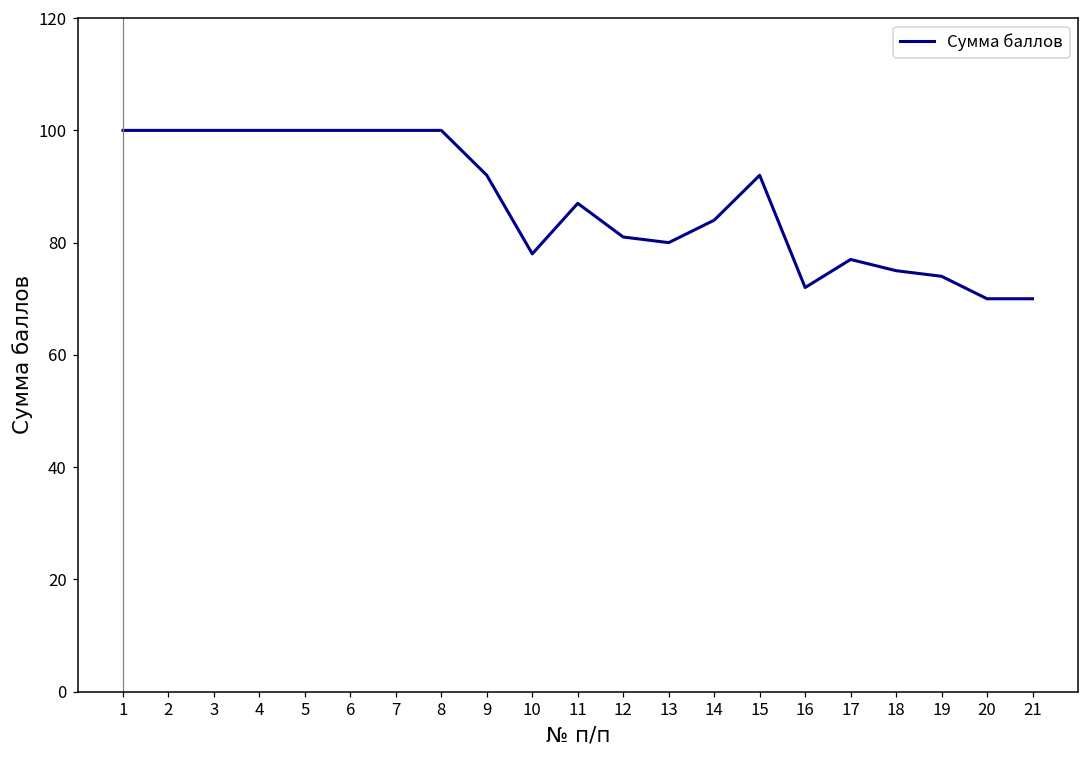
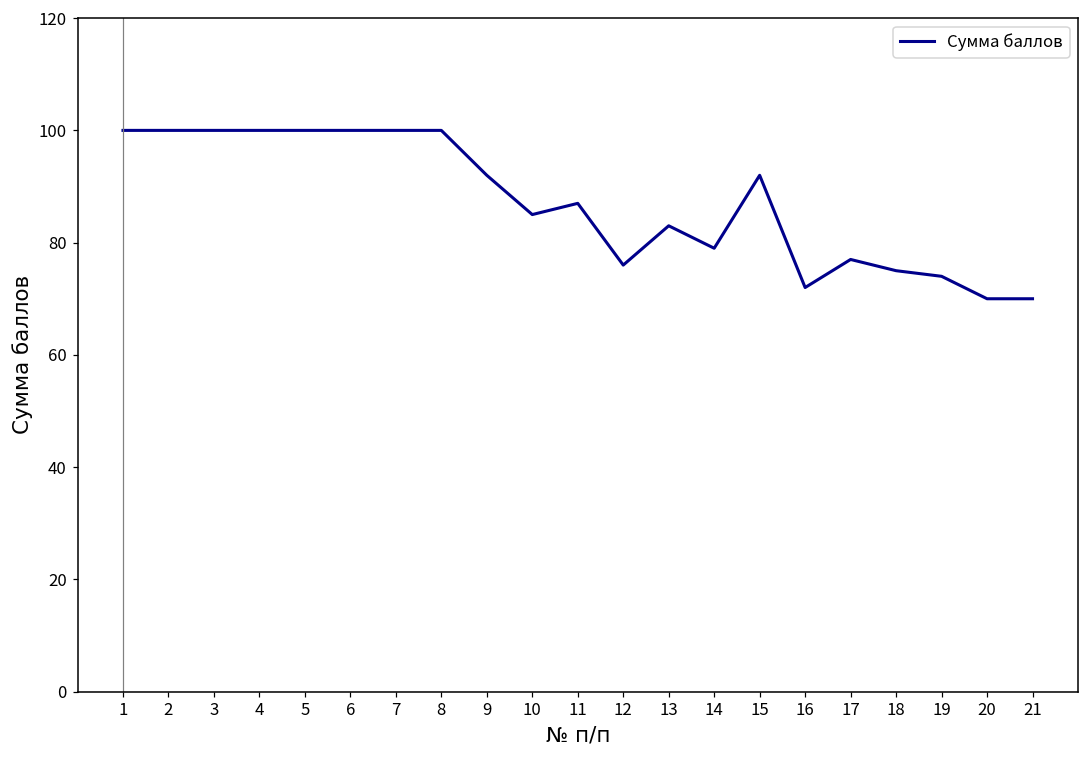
  {
    "1": 100,
    "2": 100,
    "3": 100,
    "4": 100,
    "5": 100,
    "6": 100,
    "7": 100,
    "8": 100,
    "9": 92,
-   "10": 78,
+   "10": 85,
    "11": 87,
-   "12": 81,
-   "13": 80,
-   "14": 84,
+   "12": 76,
+   "13": 83,
+   "14": 79,
    "15": 92,
    "16": 72,
    "17": 77,
    "18": 75,
    "19": 74,
    "20": 70,
    "21": 70
  }
